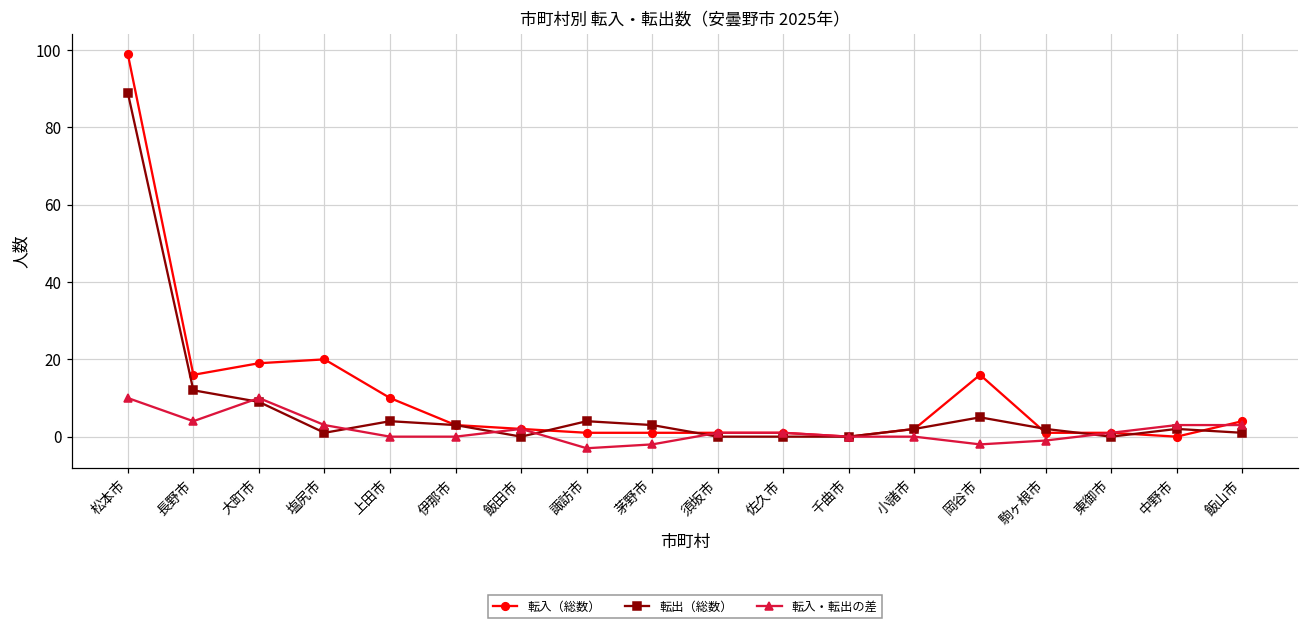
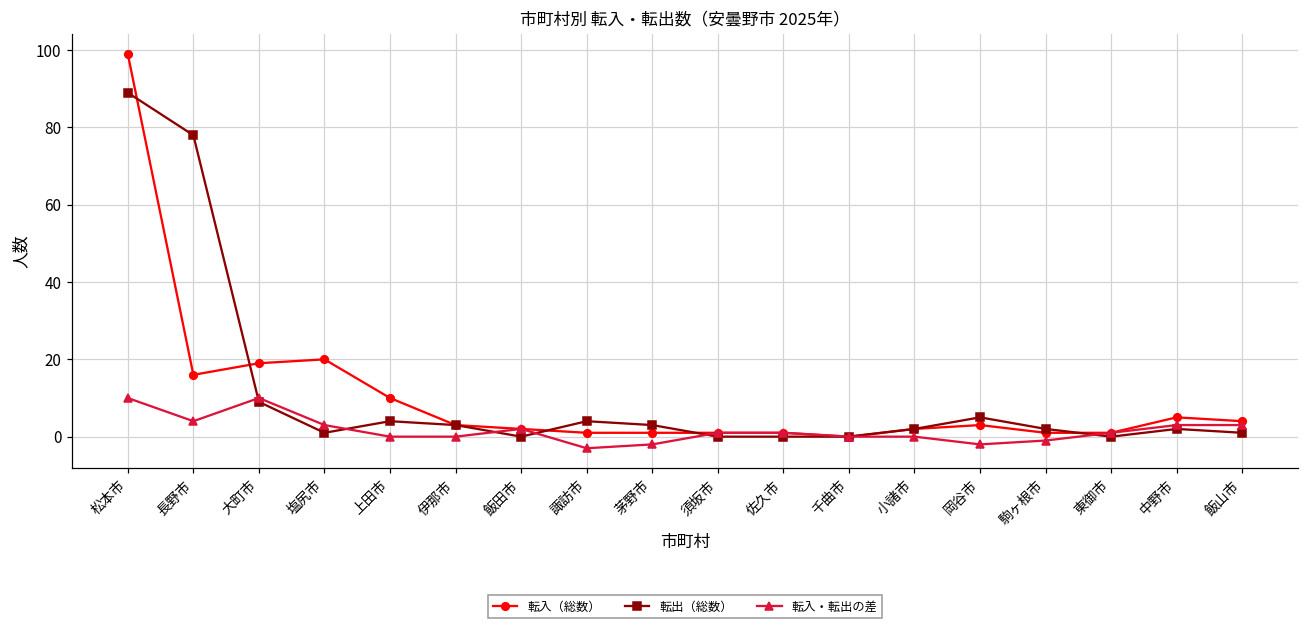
  {
    "転入（総数）": {
      "松本市": 99,
      "長野市": 16,
      "大町市": 19,
      "塩尻市": 20,
      "上田市": 10,
      "諏訪市": 1,
      "茅野市": 1,
-     "岡谷市": 16,
+     "岡谷市": 3,
      "駒ヶ根市": 1,
-     "中野市": 0,
+     "中野市": 5,
      "飯山市": 4
    },
    "転出（総数）": {
      "松本市": 89,
-     "長野市": 12,
+     "長野市": 78,
      "大町市": 9,
      "塩尻市": 1,
      "上田市": 4,
      "飯田市": 0,
      "諏訪市": 4,
      "茅野市": 3,
      "須坂市": 0,
      "佐久市": 0,
      "岡谷市": 5,
      "駒ヶ根市": 2,
      "東御市": 0,
      "中野市": 2,
      "飯山市": 1
    },
    "転入・転出の差": {
      "松本市": 10,
      "長野市": 4,
      "大町市": 10,
      "塩尻市": 3,
      "上田市": 0,
      "伊那市": 0,
      "諏訪市": -3,
      "茅野市": -2,
      "小諸市": 0,
      "岡谷市": -2,
      "駒ヶ根市": -1,
      "中野市": 3,
      "飯山市": 3
    }
  }
